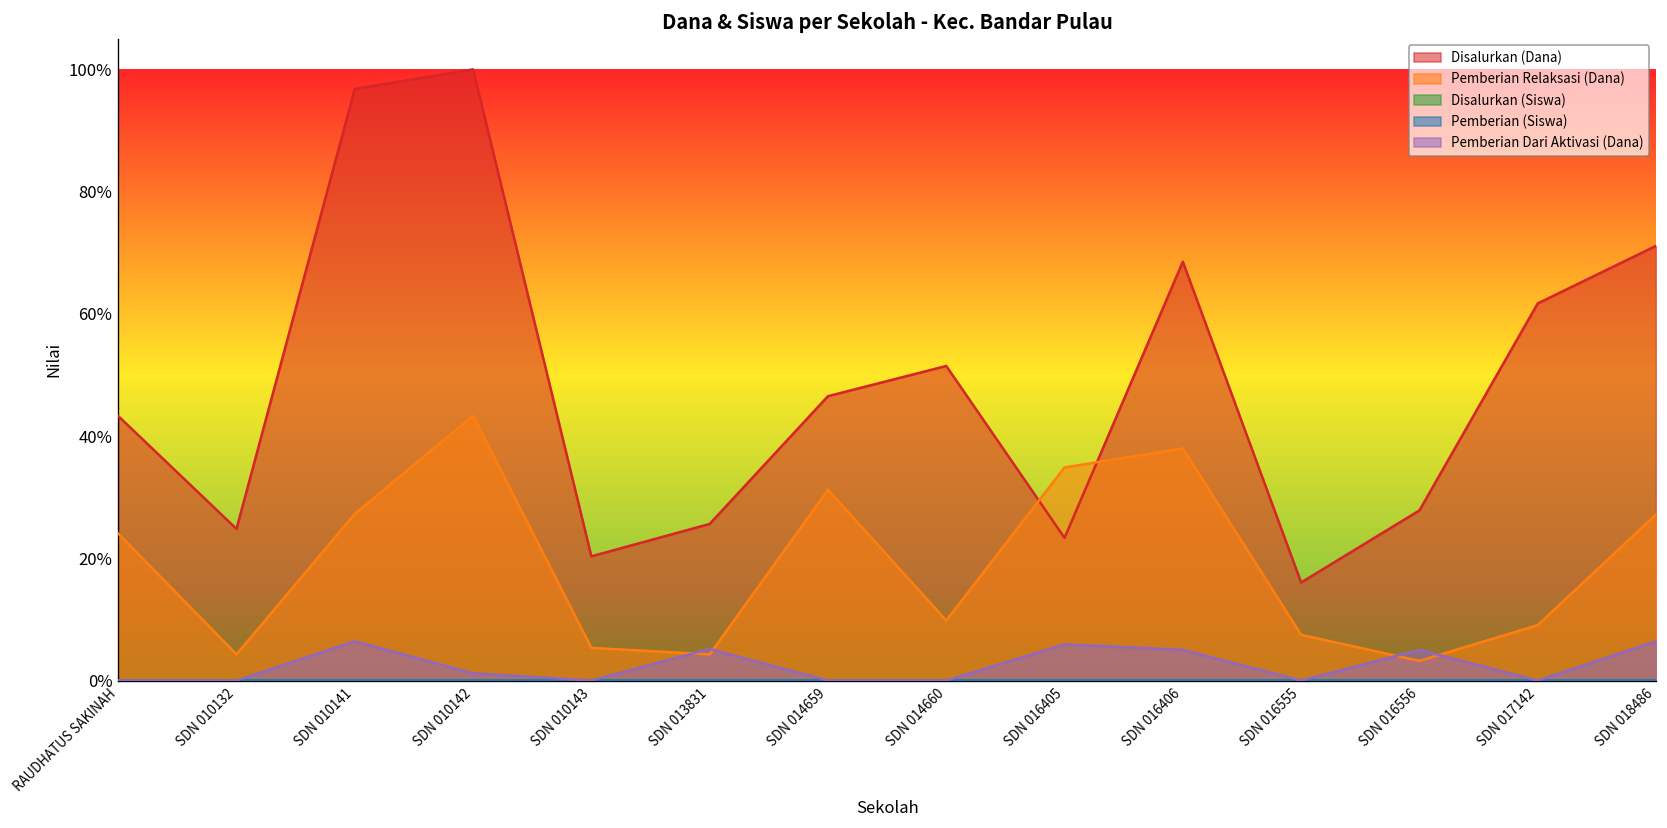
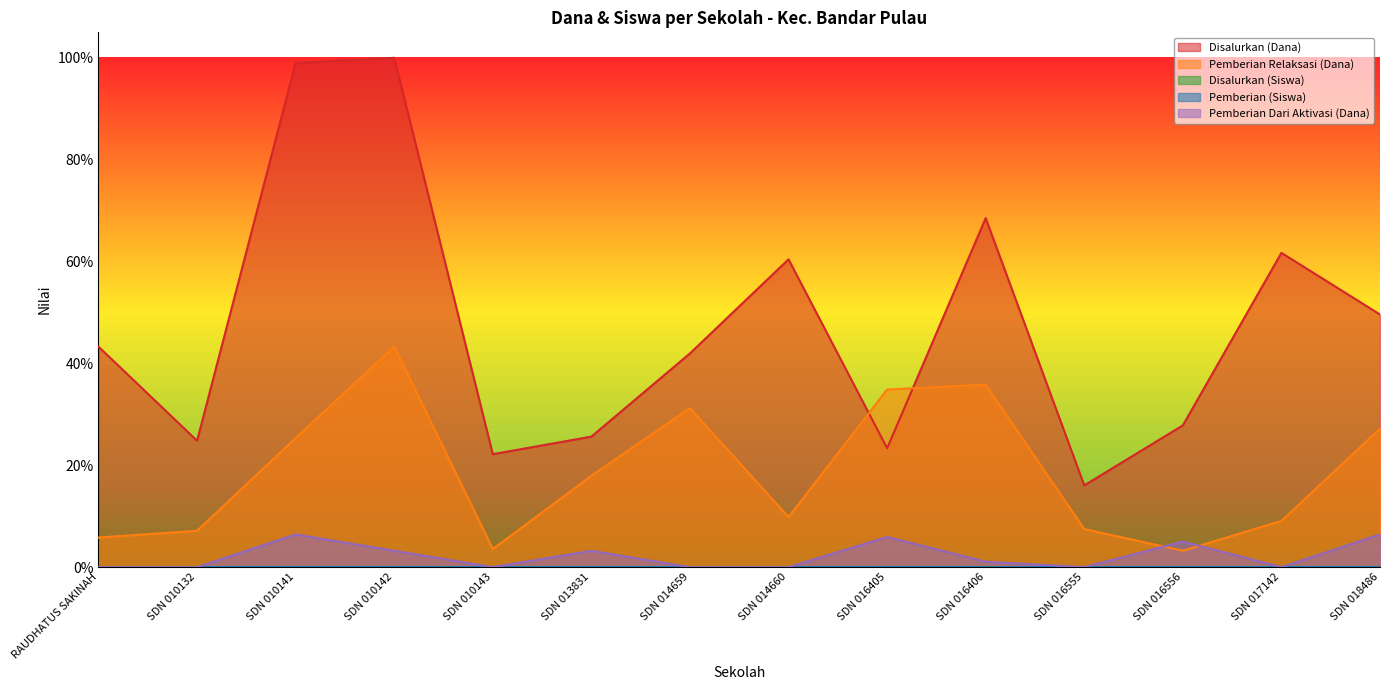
  {
    "Disalurkan (Dana)": {
      "RAUDHATUS SAKINAH": "43%",
      "SDN 010132": "25%",
-     "SDN 010141": "97%",
+     "SDN 010141": "99%",
      "SDN 010142": "100%",
-     "SDN 010143": "20%",
+     "SDN 010143": "22%",
      "SDN 013831": "26%",
-     "SDN 014659": "47%",
-     "SDN 014660": "51%",
+     "SDN 014659": "42%",
+     "SDN 014660": "60%",
      "SDN 016405": "23%",
      "SDN 016406": "69%",
      "SDN 016555": "16%",
      "SDN 016556": "28%",
      "SDN 017142": "62%",
-     "SDN 018486": "71%"
+     "SDN 018486": "50%"
    },
    "Pemberian Relaksasi (Dana)": {
-     "RAUDHATUS SAKINAH": "24%",
-     "SDN 010132": "4%",
-     "SDN 010141": "27%",
+     "RAUDHATUS SAKINAH": "6%",
+     "SDN 010132": "7%",
+     "SDN 010141": "25%",
      "SDN 010142": "43%",
-     "SDN 010143": "5%",
-     "SDN 013831": "4%",
+     "SDN 010143": "4%",
+     "SDN 013831": "18%",
      "SDN 014659": "31%",
      "SDN 014660": "10%",
      "SDN 016405": "35%",
-     "SDN 016406": "38%",
+     "SDN 016406": "36%",
      "SDN 016555": "7%",
      "SDN 016556": "3%",
      "SDN 017142": "9%",
      "SDN 018486": "27%"
    },
    "Pemberian (Siswa)": {
      "SDN 010141": "0%",
      "SDN 010142": "0%",
      "SDN 013831": "0%",
      "SDN 016405": "0%",
      "SDN 016406": "0%",
      "SDN 016556": "0%",
      "SDN 018486": "0%"
    },
    "Pemberian Dari Aktivasi (Dana)": {
      "SDN 010141": "6%",
-     "SDN 010142": "1%",
-     "SDN 013831": "5%",
+     "SDN 010142": "3%",
+     "SDN 013831": "3%",
      "SDN 016405": "6%",
-     "SDN 016406": "5%",
+     "SDN 016406": "1%",
      "SDN 016556": "5%",
      "SDN 018486": "6%"
    }
  }
